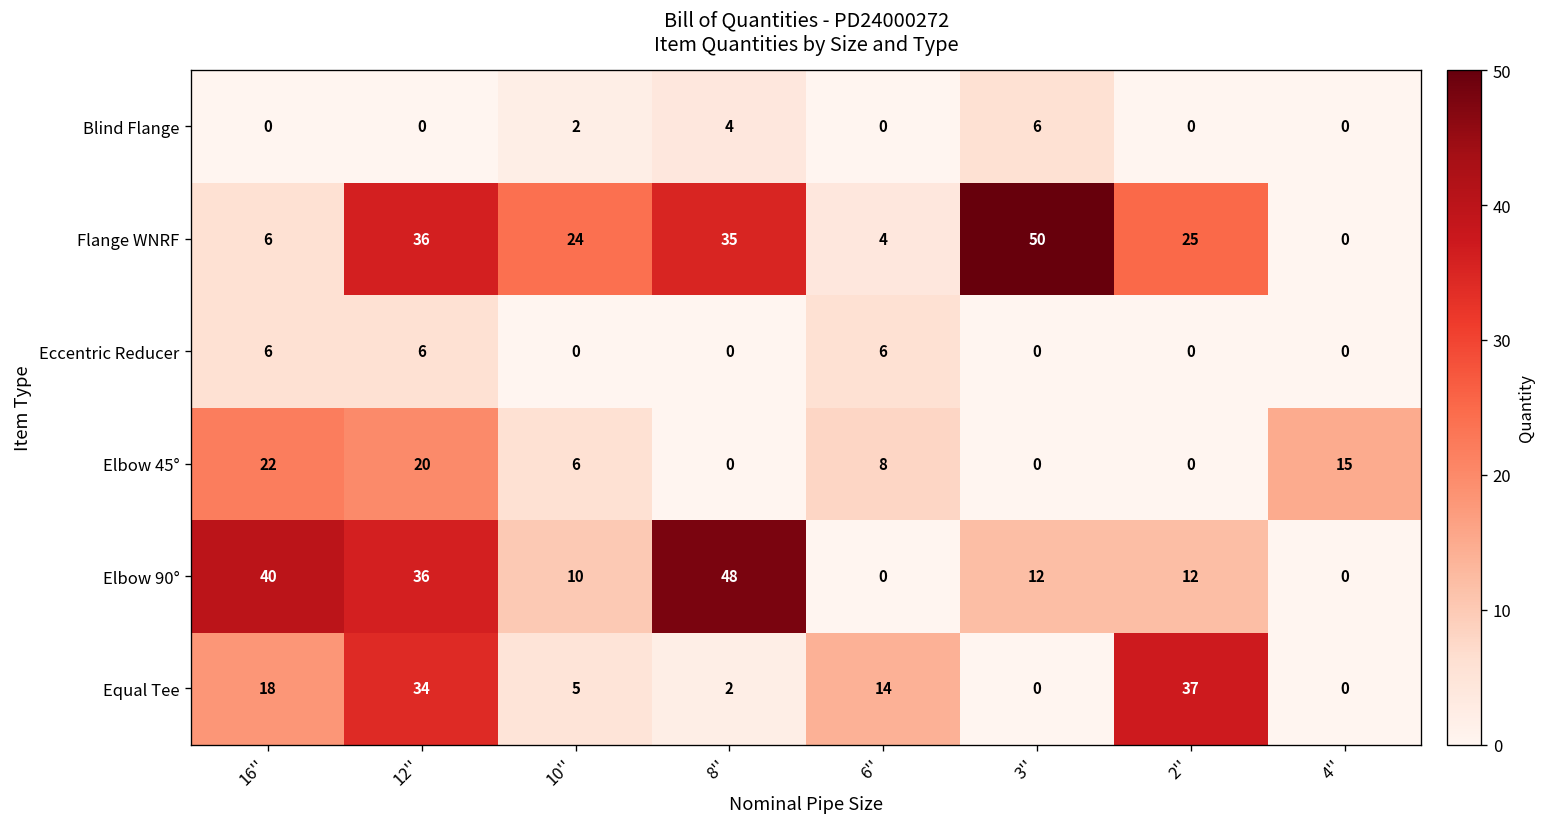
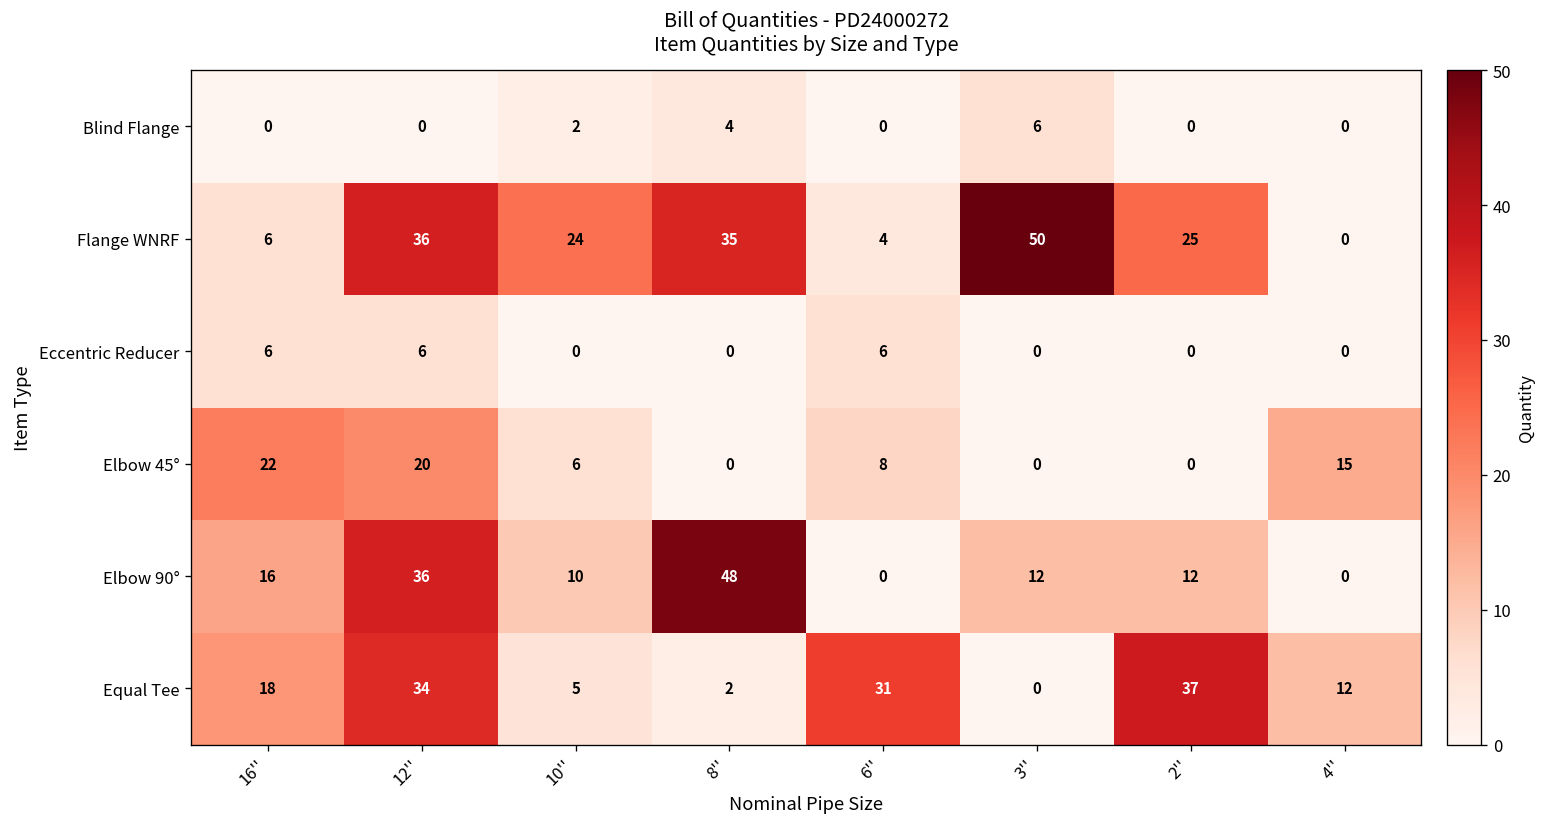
  {
    "Blind Flange": {
      "16''": 0,
      "12''": 0,
      "10''": 2,
      "8''": 4,
      "6''": 0,
      "3''": 6,
      "2''": 0,
      "4''": 0
    },
    "Flange WNRF": {
      "16''": 6,
      "12''": 36,
      "10''": 24,
      "8''": 35,
      "6''": 4,
      "3''": 50,
      "2''": 25,
      "4''": 0
    },
    "Eccentric Reducer": {
      "16''": 6,
      "12''": 6,
      "10''": 0,
      "8''": 0,
      "6''": 6,
      "3''": 0,
      "2''": 0,
      "4''": 0
    },
    "Elbow 45°": {
      "16''": 22,
      "12''": 20,
      "10''": 6,
      "8''": 0,
      "6''": 8,
      "3''": 0,
      "2''": 0,
      "4''": 15
    },
    "Elbow 90°": {
-     "16''": 40,
+     "16''": 16,
      "12''": 36,
      "10''": 10,
      "8''": 48,
      "6''": 0,
      "3''": 12,
      "2''": 12,
      "4''": 0
    },
    "Equal Tee": {
      "16''": 18,
      "12''": 34,
      "10''": 5,
      "8''": 2,
-     "6''": 14,
+     "6''": 31,
      "3''": 0,
      "2''": 37,
-     "4''": 0
+     "4''": 12
    }
  }
